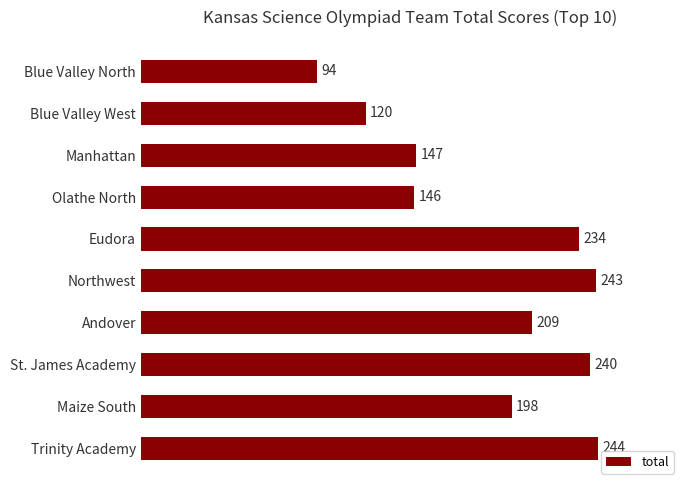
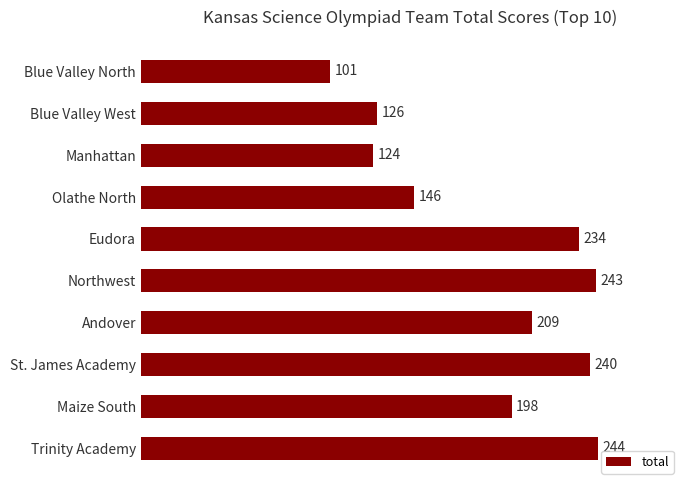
  {
-   "Blue Valley North": 94,
-   "Blue Valley West": 120,
-   "Manhattan": 147,
+   "Blue Valley North": 101,
+   "Blue Valley West": 126,
+   "Manhattan": 124,
    "Olathe North": 146,
    "Eudora": 234,
    "Northwest": 243,
    "Andover": 209,
    "St. James Academy": 240,
    "Maize South": 198
  }
